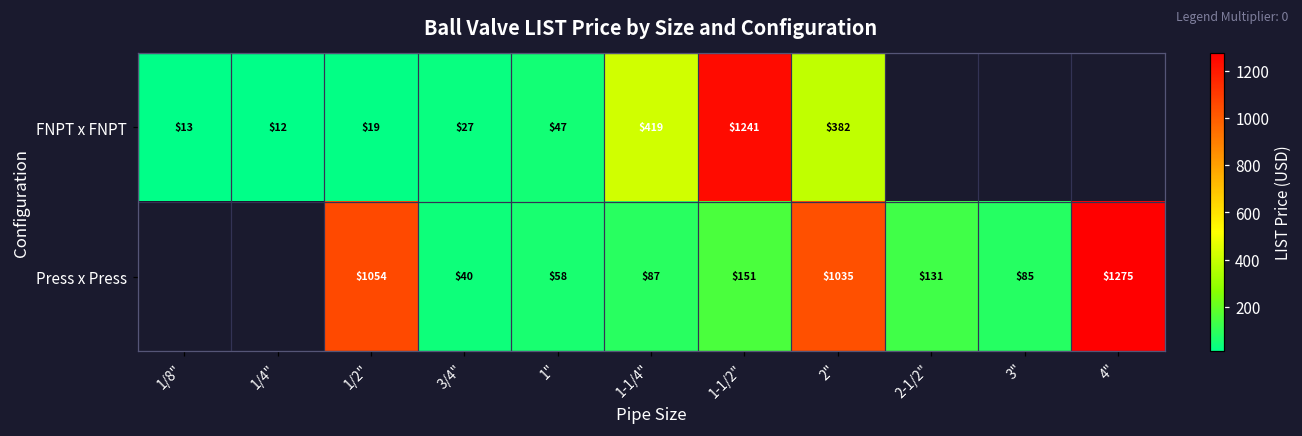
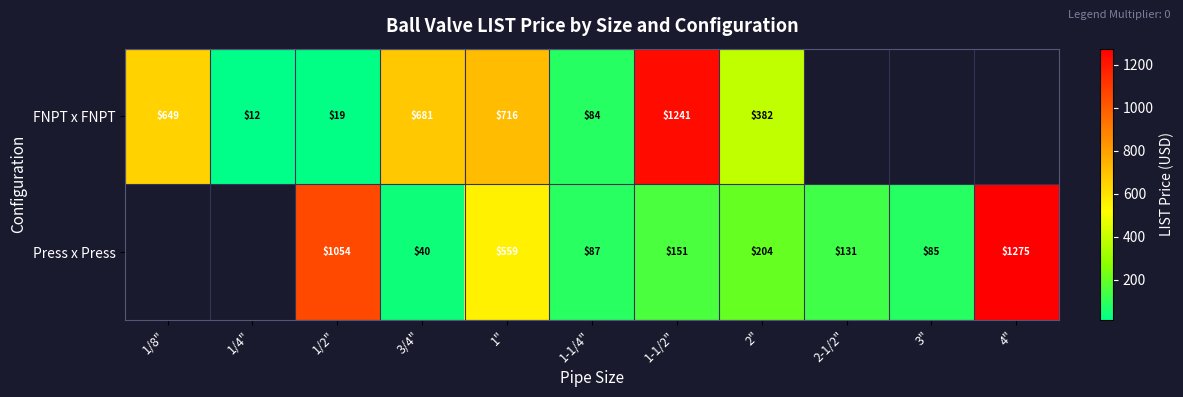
  {
    "FNPT x FNPT": {
-     "1/8\"": "$13",
+     "1/8\"": "$649",
      "1/4\"": "$12",
      "1/2\"": "$19",
-     "3/4\"": "$27",
-     "1\"": "$47",
-     "1-1/4\"": "$419",
+     "3/4\"": "$681",
+     "1\"": "$716",
+     "1-1/4\"": "$84",
      "1-1/2\"": "$1241",
      "2\"": "$382"
    },
    "Press x Press": {
      "1/2\"": "$1054",
      "3/4\"": "$40",
-     "1\"": "$58",
+     "1\"": "$559",
      "1-1/4\"": "$87",
      "1-1/2\"": "$151",
-     "2\"": "$1035",
+     "2\"": "$204",
      "2-1/2\"": "$131",
      "3\"": "$85",
      "4\"": "$1275"
    }
  }
